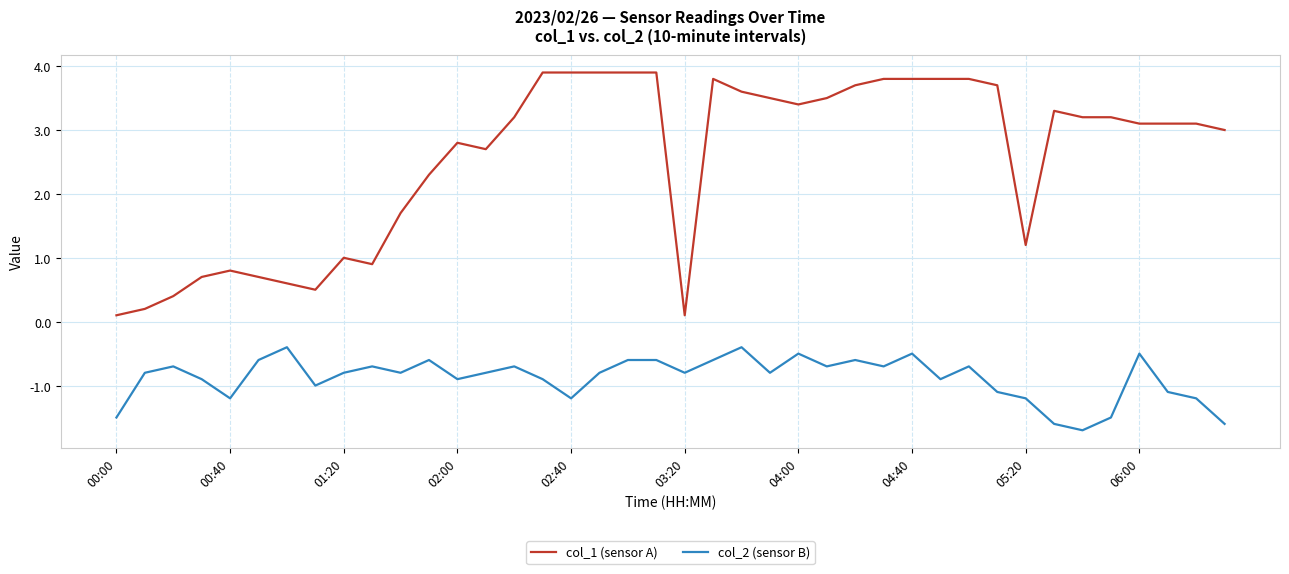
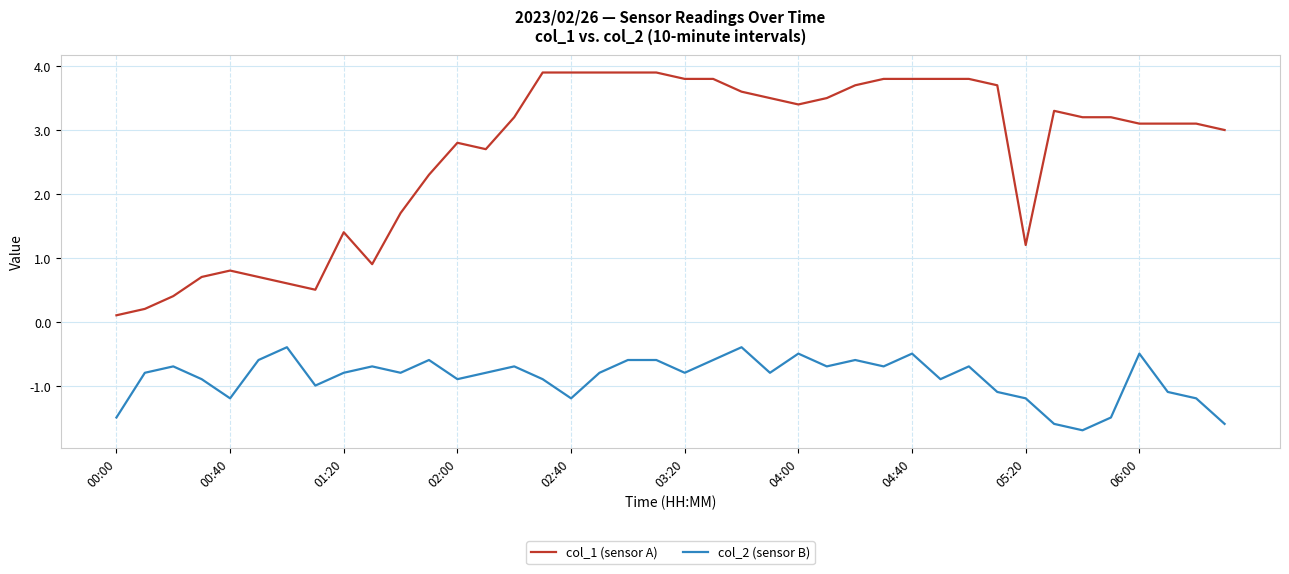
  {
    "col_1 (sensor A)": {
      "00:00": 0.1,
      "00:40": 0.8,
-     "01:20": 1.0,
+     "01:20": 1.4,
      "02:00": 2.8,
      "02:40": 3.9,
-     "03:20": 0.1,
+     "03:20": 3.8,
      "04:00": 3.4,
      "04:40": 3.8,
      "05:20": 1.2,
      "06:00": 3.1
    },
    "col_2 (sensor B)": {
      "00:00": -1.5,
      "00:40": -1.2,
      "01:20": -0.8,
      "02:00": -0.9,
      "02:40": -1.2,
      "03:20": -0.8,
      "04:00": -0.5,
      "04:40": -0.5,
      "05:20": -1.2,
      "06:00": -0.5
    }
  }
